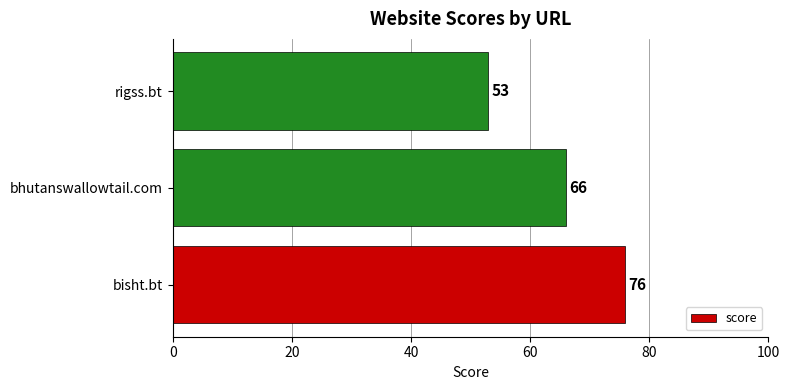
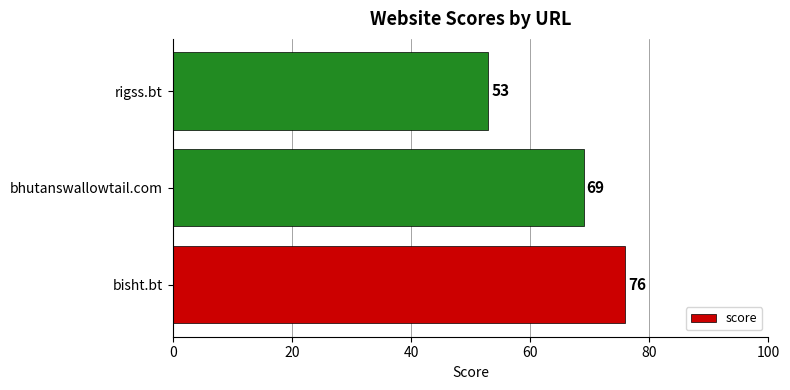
  {
    "rigss.bt": 53,
-   "bhutanswallowtail.com": 66,
+   "bhutanswallowtail.com": 69,
    "bisht.bt": 76
  }
